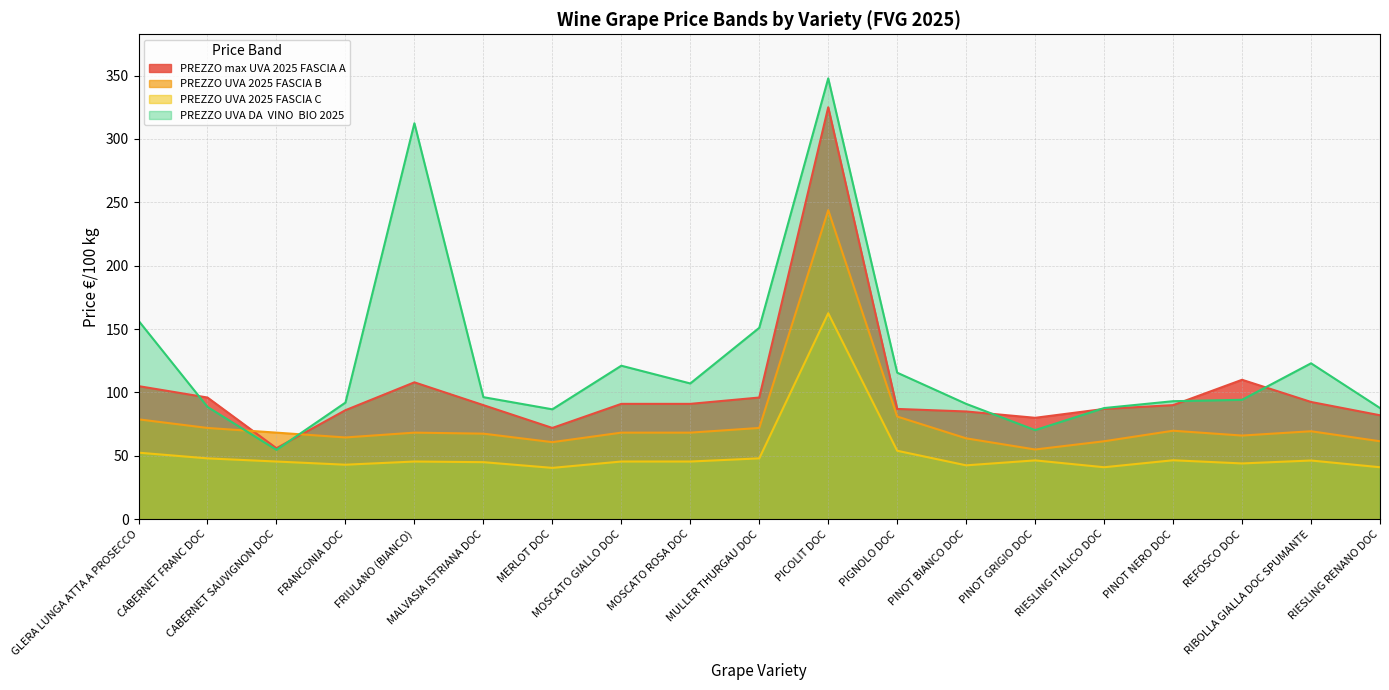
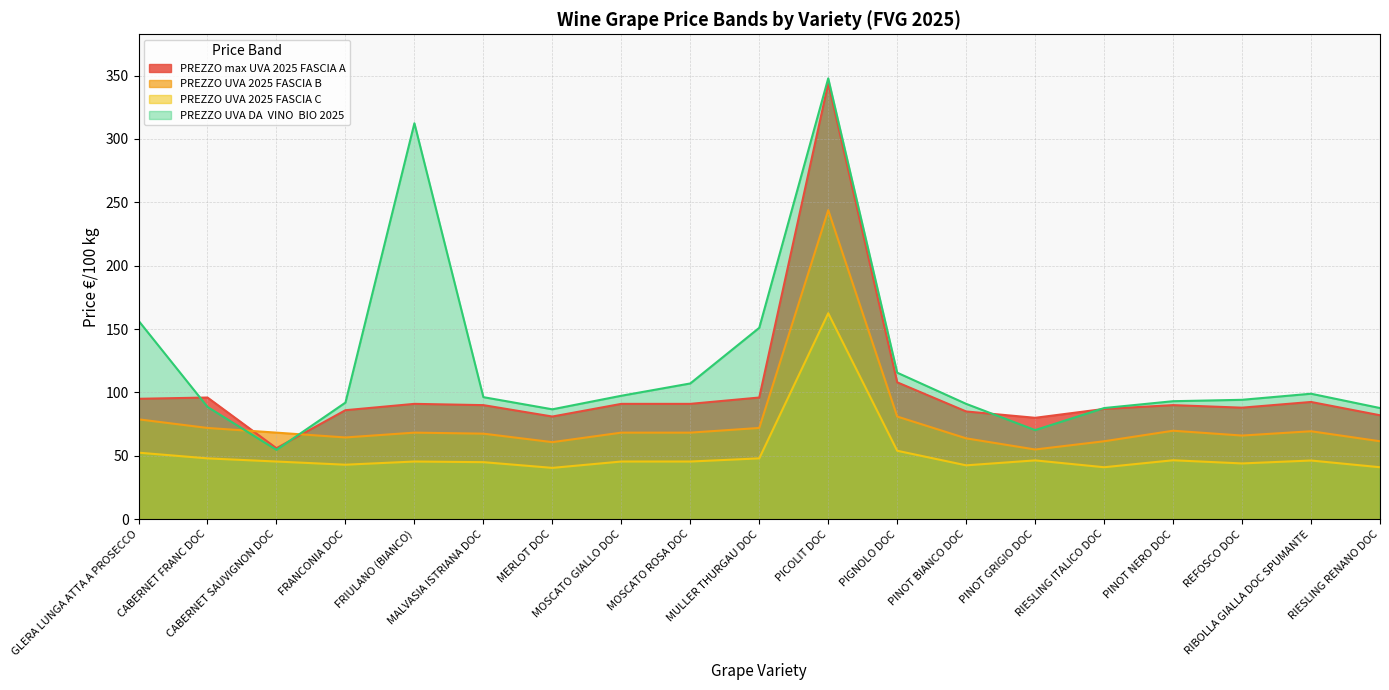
  {
    "PREZZO max UVA 2025 FASCIA A": {
-     "GLERA LUNGA ATTA A PROSECCO": 105,
+     "GLERA LUNGA ATTA A PROSECCO": 95,
      "CABERNET FRANC DOC": 96,
      "FRANCONIA DOC": 86,
-     "FRIULANO (BIANCO)": 108,
+     "FRIULANO (BIANCO)": 91,
      "MALVASIA ISTRIANA DOC": 90,
-     "MERLOT DOC": 72,
+     "MERLOT DOC": 81,
      "MOSCATO GIALLO DOC": 91,
      "MOSCATO ROSA DOC": 91,
      "MULLER THURGAU DOC": 96,
-     "PICOLIT DOC": 325,
-     "PIGNOLO DOC": 87,
+     "PICOLIT DOC": 344,
+     "PIGNOLO DOC": 108,
      "PINOT BIANCO DOC": 85,
      "PINOT GRIGIO DOC": 80,
      "PINOT NERO DOC": 90,
-     "REFOSCO DOC": 110,
+     "REFOSCO DOC": 88,
      "RIBOLLA GIALLA DOC SPUMANTE": 93,
      "RIESLING RENANO DOC": 82
    },
    "PREZZO UVA DA VINO BIO 2025": {
      "GLERA LUNGA ATTA A PROSECCO": 157,
      "CABERNET FRANC DOC": 89,
      "FRANCONIA DOC": 92,
      "FRIULANO (BIANCO)": 312,
      "MALVASIA ISTRIANA DOC": 96,
      "MERLOT DOC": 87,
-     "MOSCATO GIALLO DOC": 121,
+     "MOSCATO GIALLO DOC": 97,
      "MOSCATO ROSA DOC": 107,
      "MULLER THURGAU DOC": 151,
      "PICOLIT DOC": 348,
      "PIGNOLO DOC": 116,
      "PINOT BIANCO DOC": 91,
      "PINOT GRIGIO DOC": 70,
      "PINOT NERO DOC": 93,
      "REFOSCO DOC": 94,
-     "RIBOLLA GIALLA DOC SPUMANTE": 123,
+     "RIBOLLA GIALLA DOC SPUMANTE": 99,
      "RIESLING RENANO DOC": 88
    }
  }
